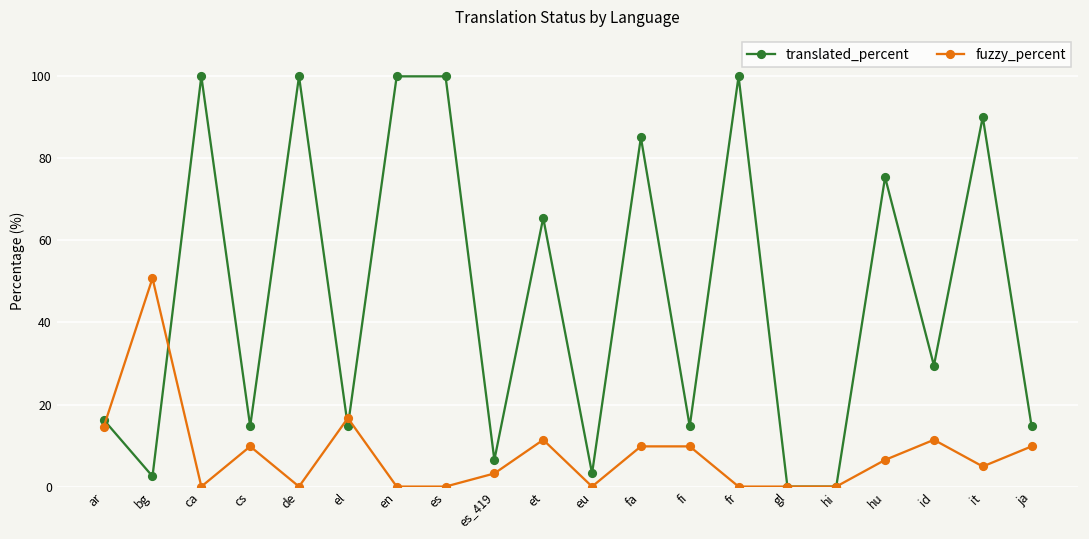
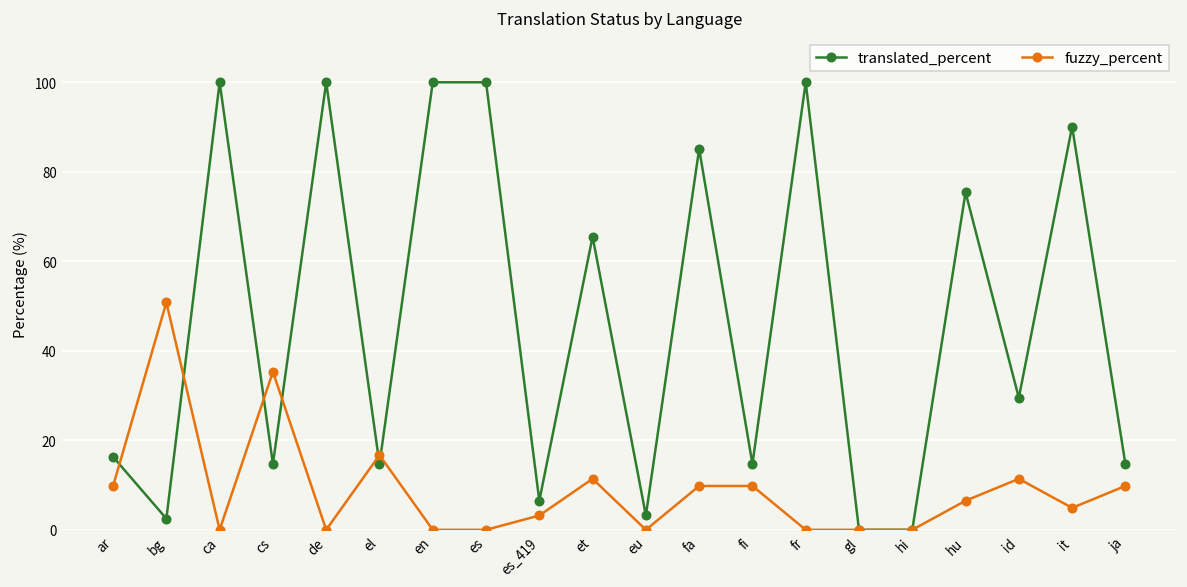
  {
    "translated_percent": {
      "ar": 16,
      "bg": 3,
      "ca": 100,
      "cs": 15,
      "de": 100,
      "el": 15,
      "en": 100,
      "es": 100,
      "es_419": 7,
      "et": 66,
      "eu": 3,
      "fa": 85,
      "fi": 15,
      "fr": 100,
      "hu": 75,
      "id": 30,
      "it": 90,
      "ja": 15
    },
    "fuzzy_percent": {
-     "ar": 15,
+     "ar": 10,
      "bg": 51,
      "ca": 0,
-     "cs": 10,
+     "cs": 35,
      "de": 0,
      "el": 17,
      "en": 0,
      "es": 0,
      "es_419": 3,
      "et": 11,
      "eu": 0,
      "fa": 10,
      "fi": 10,
      "fr": 0,
      "hu": 7,
      "id": 11,
      "it": 5,
      "ja": 10
    }
  }
